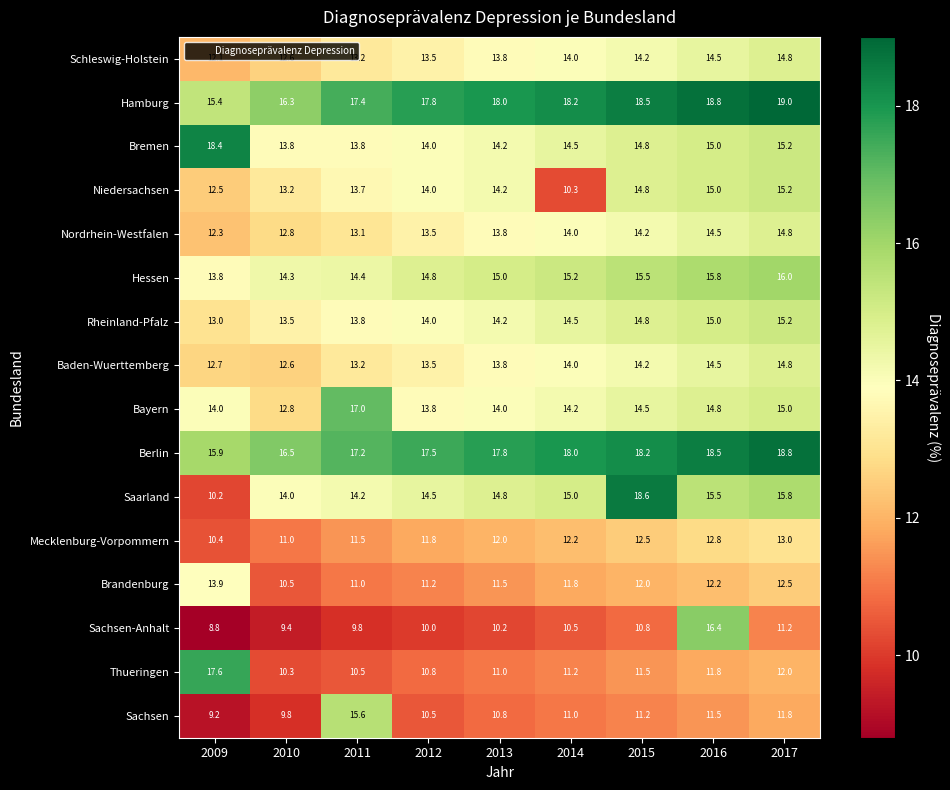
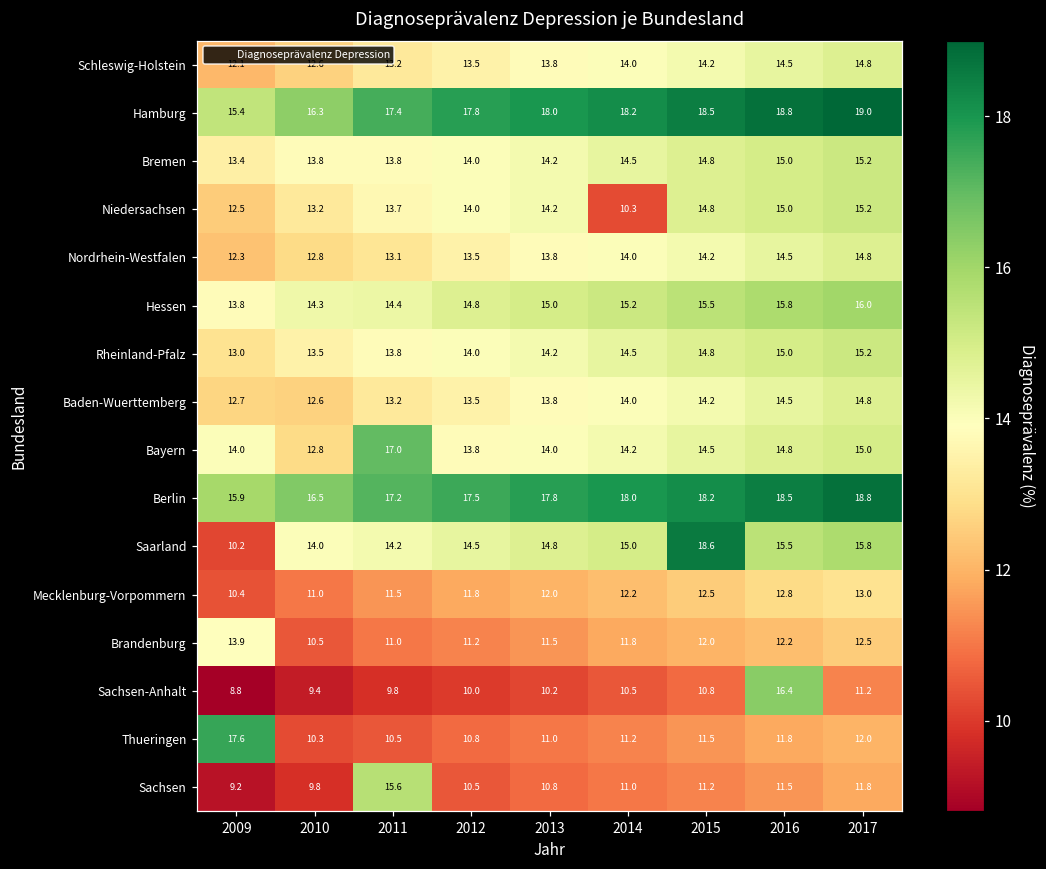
  {
    "Schleswig-Holstein": {
      "2012": 13.5,
      "2013": 13.8,
      "2014": 14.0,
      "2015": 14.2,
      "2016": 14.5,
      "2017": 14.8
    },
    "Hamburg": {
      "2009": 15.4,
      "2010": 16.3,
      "2011": 17.4,
      "2012": 17.8,
      "2013": 18.0,
      "2014": 18.2,
      "2015": 18.5,
      "2016": 18.8,
      "2017": 19.0
    },
    "Bremen": {
-     "2009": 18.4,
+     "2009": 13.4,
      "2010": 13.8,
      "2011": 13.8,
      "2012": 14.0,
      "2013": 14.2,
      "2014": 14.5,
      "2015": 14.8,
      "2016": 15.0,
      "2017": 15.2
    },
    "Niedersachsen": {
      "2009": 12.5,
      "2010": 13.2,
      "2011": 13.7,
      "2012": 14.0,
      "2013": 14.2,
      "2014": 10.3,
      "2015": 14.8,
      "2016": 15.0,
      "2017": 15.2
    },
    "Nordrhein-Westfalen": {
      "2009": 12.3,
      "2010": 12.8,
      "2011": 13.1,
      "2012": 13.5,
      "2013": 13.8,
      "2014": 14.0,
      "2015": 14.2,
      "2016": 14.5,
      "2017": 14.8
    },
    "Hessen": {
      "2009": 13.8,
      "2010": 14.3,
      "2011": 14.4,
      "2012": 14.8,
      "2013": 15.0,
      "2014": 15.2,
      "2015": 15.5,
      "2016": 15.8,
      "2017": 16.0
    },
    "Rheinland-Pfalz": {
      "2009": 13.0,
      "2010": 13.5,
      "2011": 13.8,
      "2012": 14.0,
      "2013": 14.2,
      "2014": 14.5,
      "2015": 14.8,
      "2016": 15.0,
      "2017": 15.2
    },
    "Baden-Wuerttemberg": {
      "2009": 12.7,
      "2010": 12.6,
      "2011": 13.2,
      "2012": 13.5,
      "2013": 13.8,
      "2014": 14.0,
      "2015": 14.2,
      "2016": 14.5,
      "2017": 14.8
    },
    "Bayern": {
      "2009": 14.0,
      "2010": 12.8,
      "2011": 17.0,
      "2012": 13.8,
      "2013": 14.0,
      "2014": 14.2,
      "2015": 14.5,
      "2016": 14.8,
      "2017": 15.0
    },
    "Berlin": {
      "2009": 15.9,
      "2010": 16.5,
      "2011": 17.2,
      "2012": 17.5,
      "2013": 17.8,
      "2014": 18.0,
      "2015": 18.2,
      "2016": 18.5,
      "2017": 18.8
    },
    "Saarland": {
      "2009": 10.2,
      "2010": 14.0,
      "2011": 14.2,
      "2012": 14.5,
      "2013": 14.8,
      "2014": 15.0,
      "2015": 18.6,
      "2016": 15.5,
      "2017": 15.8
    },
    "Mecklenburg-Vorpommern": {
      "2009": 10.4,
      "2010": 11.0,
      "2011": 11.5,
      "2012": 11.8,
      "2013": 12.0,
      "2014": 12.2,
      "2015": 12.5,
      "2016": 12.8,
      "2017": 13.0
    },
    "Brandenburg": {
      "2009": 13.9,
      "2010": 10.5,
      "2011": 11.0,
      "2012": 11.2,
      "2013": 11.5,
      "2014": 11.8,
      "2015": 12.0,
      "2016": 12.2,
      "2017": 12.5
    },
    "Sachsen-Anhalt": {
      "2009": 8.8,
      "2010": 9.4,
      "2011": 9.8,
      "2012": 10.0,
      "2013": 10.2,
      "2014": 10.5,
      "2015": 10.8,
      "2016": 16.4,
      "2017": 11.2
    },
    "Thueringen": {
      "2009": 17.6,
      "2010": 10.3,
      "2011": 10.5,
      "2012": 10.8,
      "2013": 11.0,
      "2014": 11.2,
      "2015": 11.5,
      "2016": 11.8,
      "2017": 12.0
    },
    "Sachsen": {
      "2009": 9.2,
      "2010": 9.8,
      "2011": 15.6,
      "2012": 10.5,
      "2013": 10.8,
      "2014": 11.0,
      "2015": 11.2,
      "2016": 11.5,
      "2017": 11.8
    }
  }
